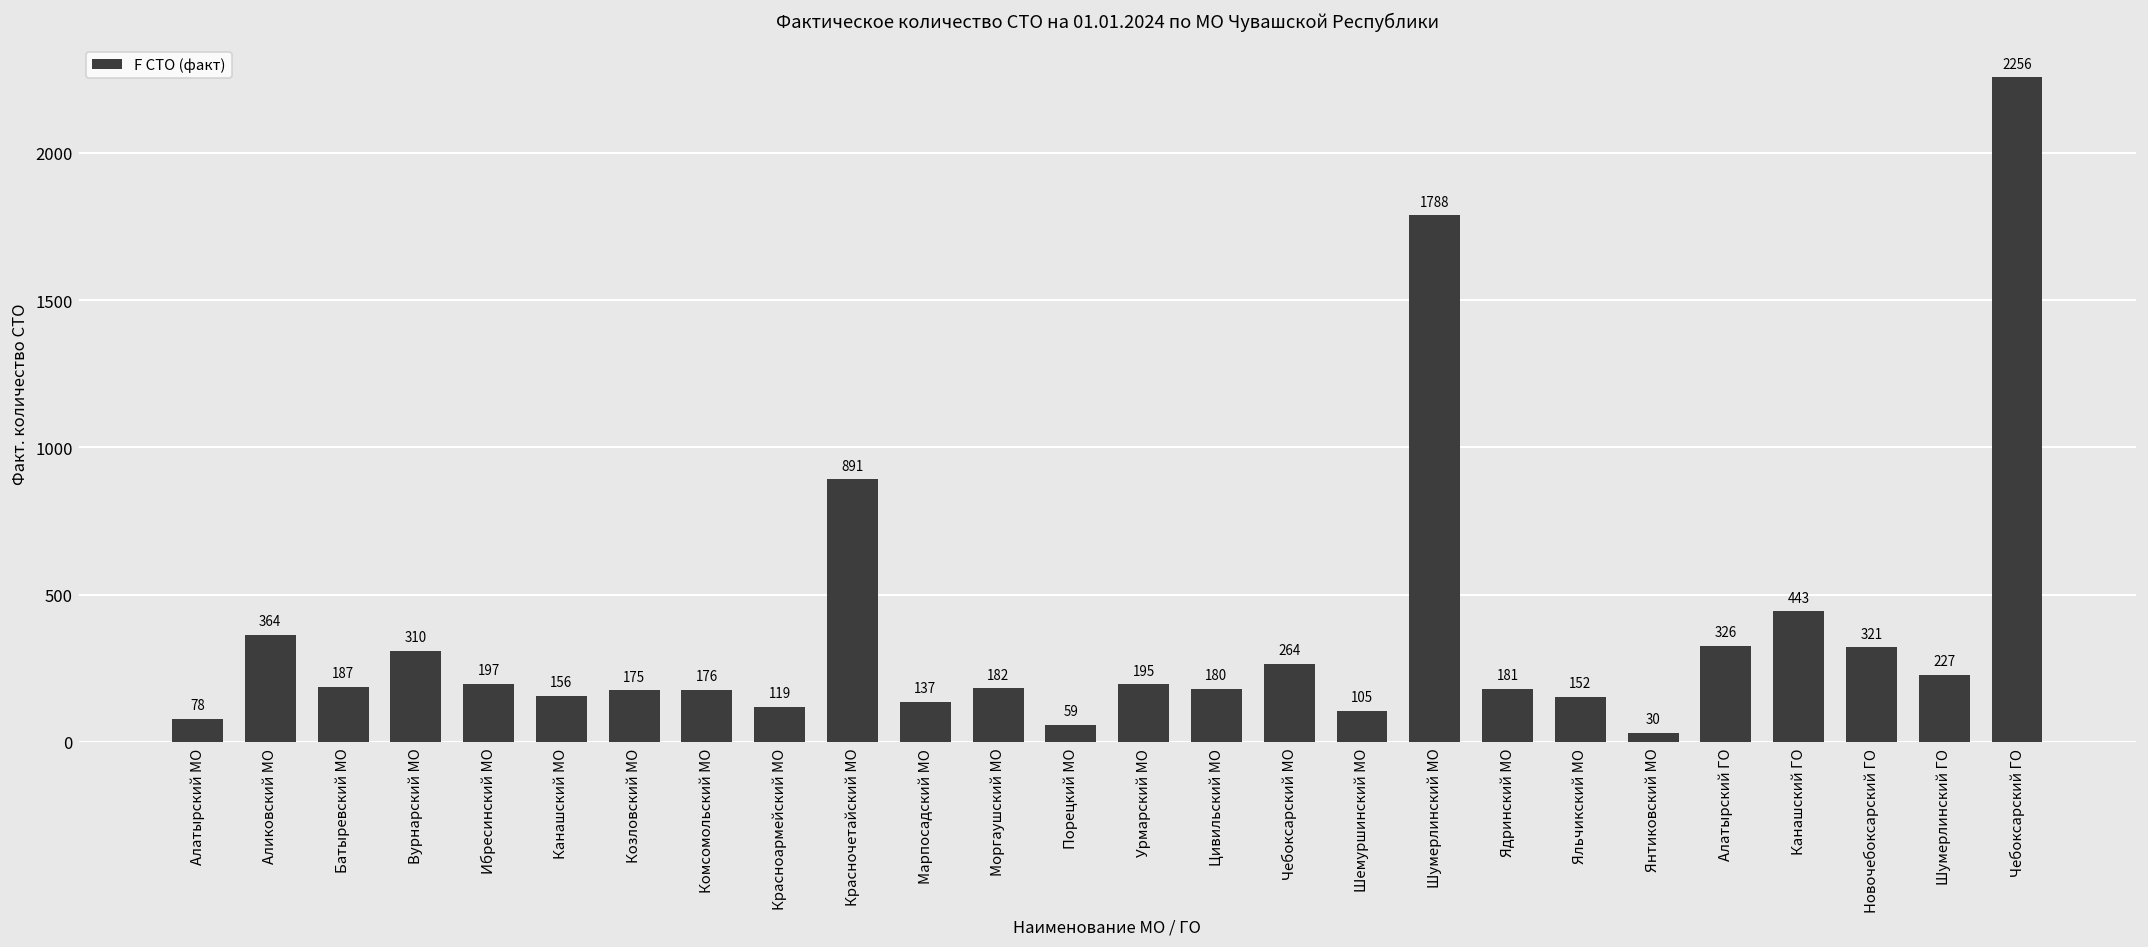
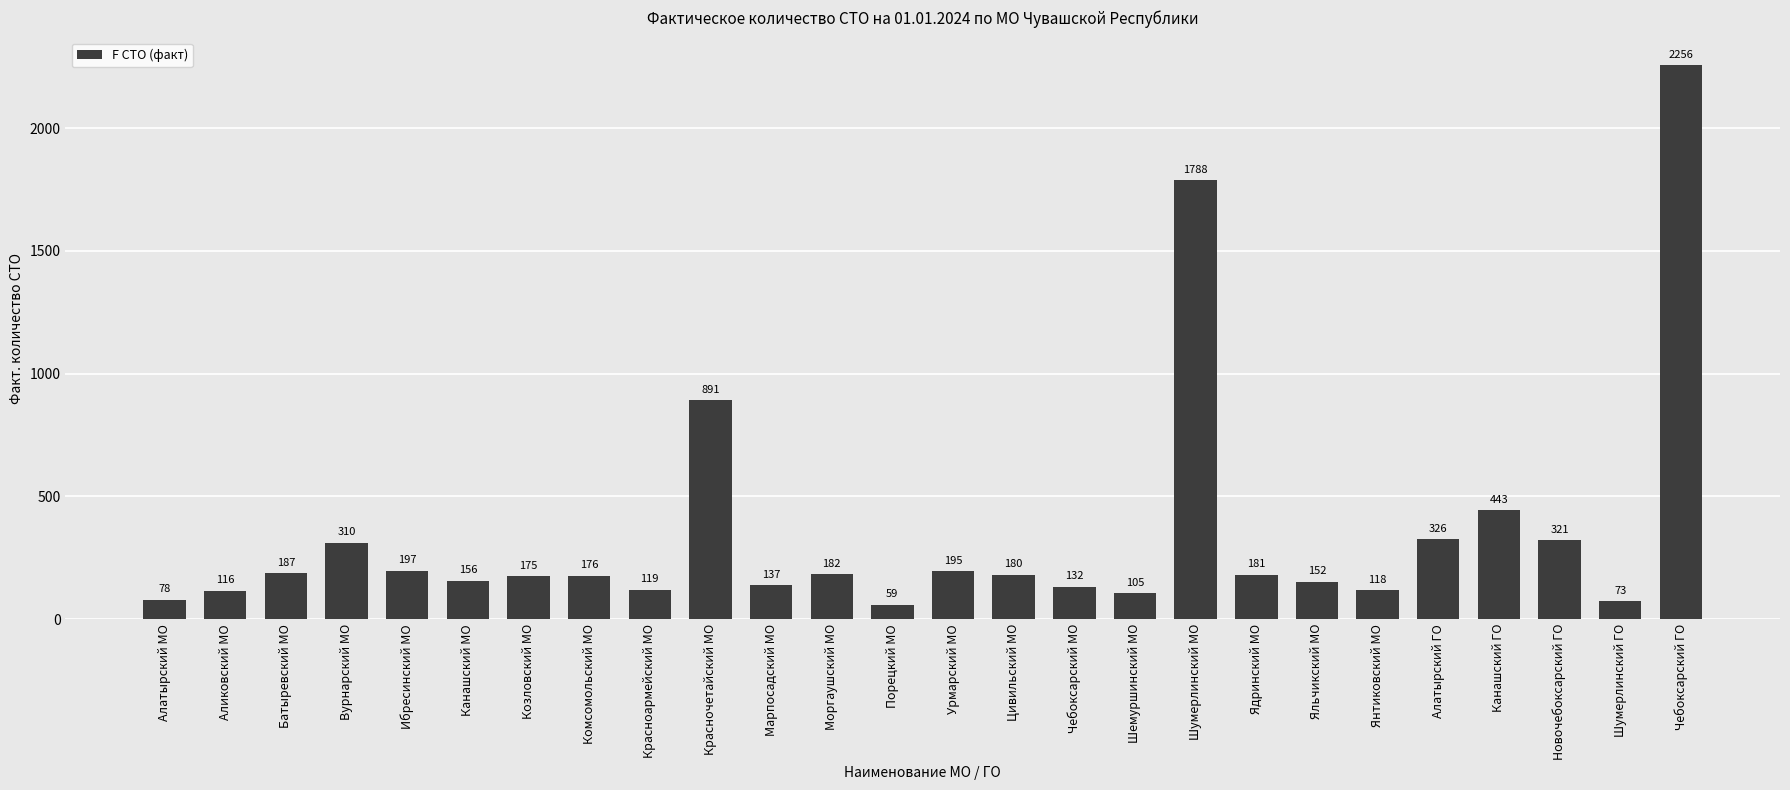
  {
    "Алатырский МО": 78,
-   "Аликовский МО": 364,
+   "Аликовский МО": 116,
    "Батыревский МО": 187,
    "Вурнарский МО": 310,
    "Ибресинский МО": 197,
    "Канашский МО": 156,
    "Козловский МО": 175,
    "Комсомольский МО": 176,
    "Красноармейский МО": 119,
    "Красночетайский МО": 891,
    "Марпосадский МО": 137,
    "Моргаушский МО": 182,
    "Порецкий МО": 59,
    "Урмарский МО": 195,
    "Цивильский МО": 180,
-   "Чебоксарский МО": 264,
+   "Чебоксарский МО": 132,
    "Шемуршинский МО": 105,
    "Шумерлинский МО": 1788,
    "Ядринский МО": 181,
    "Яльчикский МО": 152,
-   "Янтиковский МО": 30,
+   "Янтиковский МО": 118,
    "Алатырский ГО": 326,
    "Канашский ГО": 443,
    "Новочебоксарский ГО": 321,
-   "Шумерлинский ГО": 227,
+   "Шумерлинский ГО": 73,
    "Чебоксарский ГО": 2256
  }
